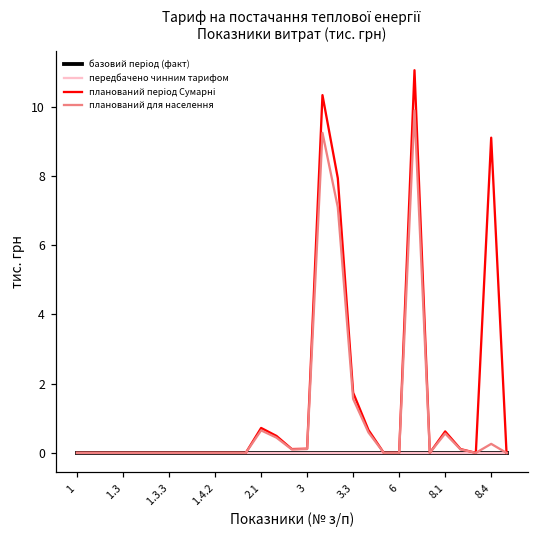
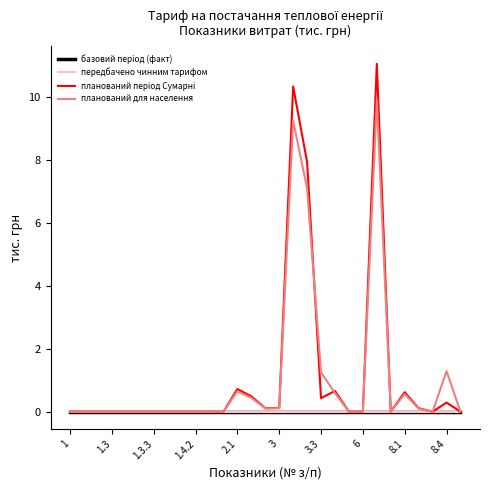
  {
    "передбачено чинним тарифом": {
      "2.1": 0.0,
      "3": 0.0,
      "3.3": 0.0,
      "8.1": 0.0,
      "8.4": 0.0
    },
    "планований період Сумарні": {
-     "3.3": 1.7,
-     "8.4": 9.1
+     "3.3": 0.4,
+     "8.4": 0.3
    },
    "планований для населення": {
-     "3.3": 1.6,
-     "8.4": 0.3
+     "3.3": 1.3,
+     "8.4": 1.3
    }
  }
